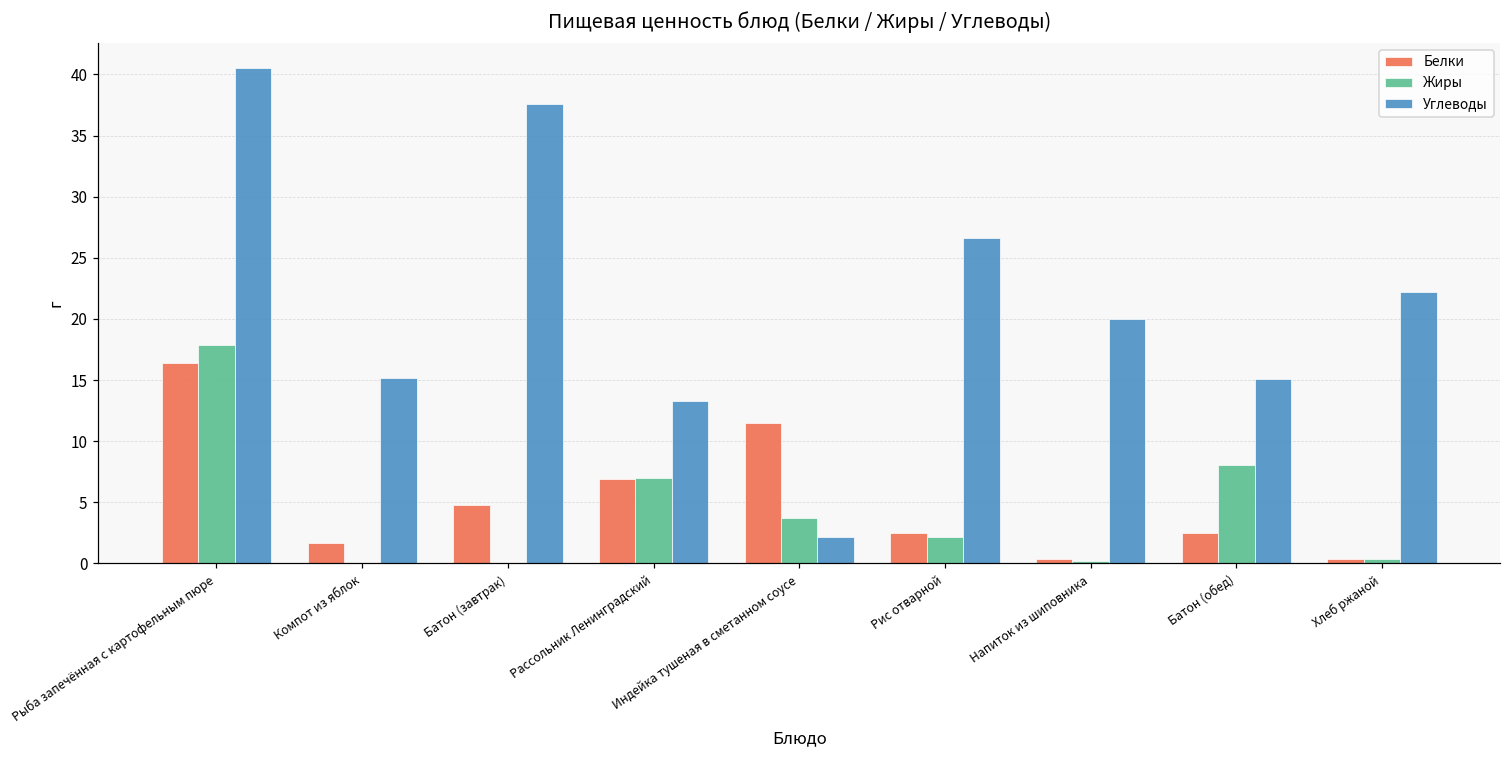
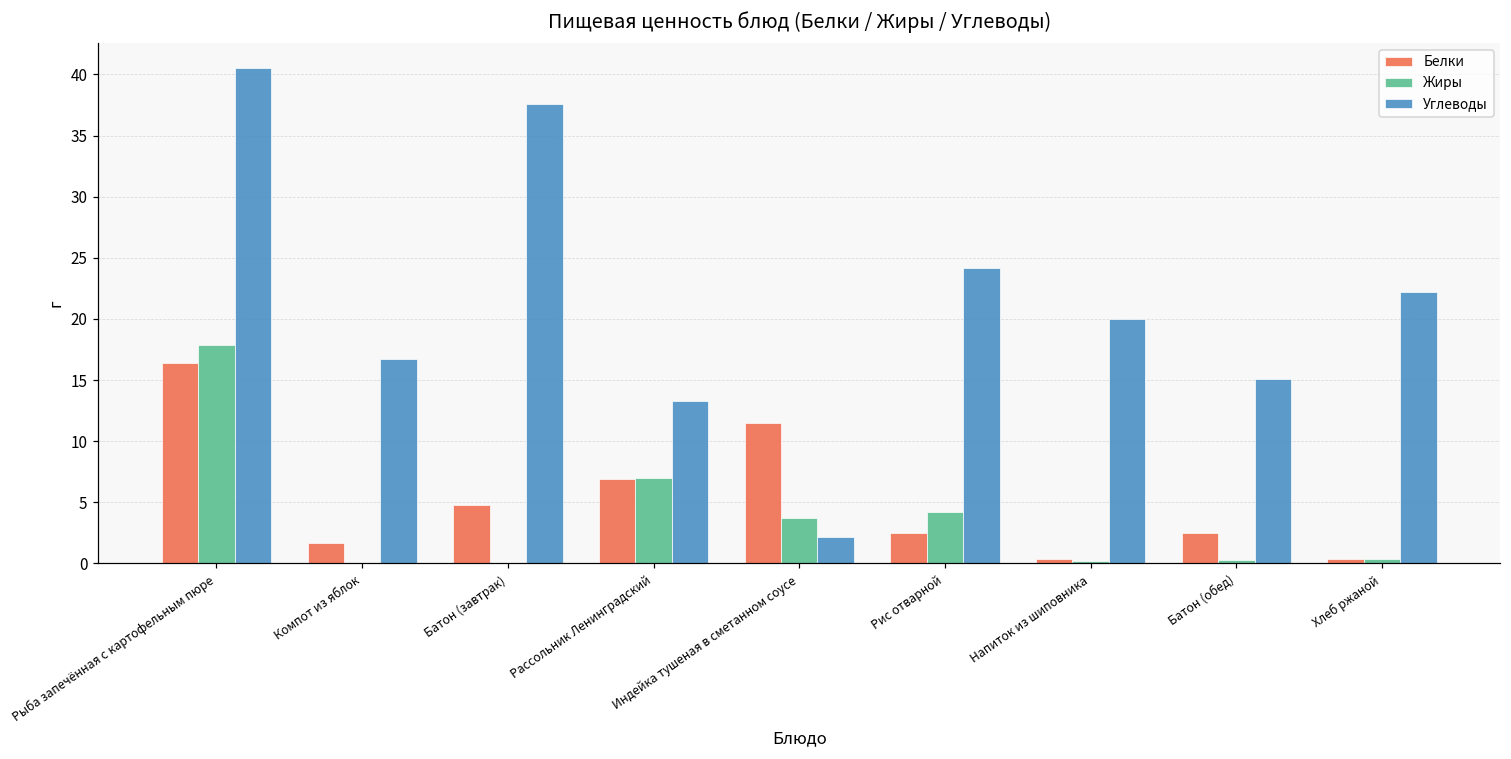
  {
    "Белки": {
      "Рыба запечённая с картофельным пюре": 16.4,
      "Компот из яблок": 1.7,
      "Батон (завтрак)": 4.8,
      "Рассольник Ленинградский": 6.9,
      "Индейка тушеная в сметанном соусе": 11.5,
      "Рис отварной": 2.5,
      "Напиток из шиповника": 0.4,
      "Батон (обед)": 2.5,
      "Хлеб ржаной": 0.4
    },
    "Жиры": {
      "Рыба запечённая с картофельным пюре": 17.9,
      "Компот из яблок": 0.0,
      "Батон (завтрак)": 0.0,
      "Рассольник Ленинградский": 7.0,
      "Индейка тушеная в сметанном соусе": 3.7,
-     "Рис отварной": 2.2,
-     "Батон (обед)": 8.1,
+     "Рис отварной": 4.2,
+     "Батон (обед)": 0.3,
      "Хлеб ржаной": 0.4
    },
    "Углеводы": {
      "Рыба запечённая с картофельным пюре": 40.5,
-     "Компот из яблок": 15.2,
+     "Компот из яблок": 16.7,
      "Батон (завтрак)": 37.6,
      "Рассольник Ленинградский": 13.3,
      "Индейка тушеная в сметанном соусе": 2.2,
-     "Рис отварной": 26.6,
+     "Рис отварной": 24.2,
      "Напиток из шиповника": 20.0,
      "Батон (обед)": 15.1,
      "Хлеб ржаной": 22.2
    }
  }
